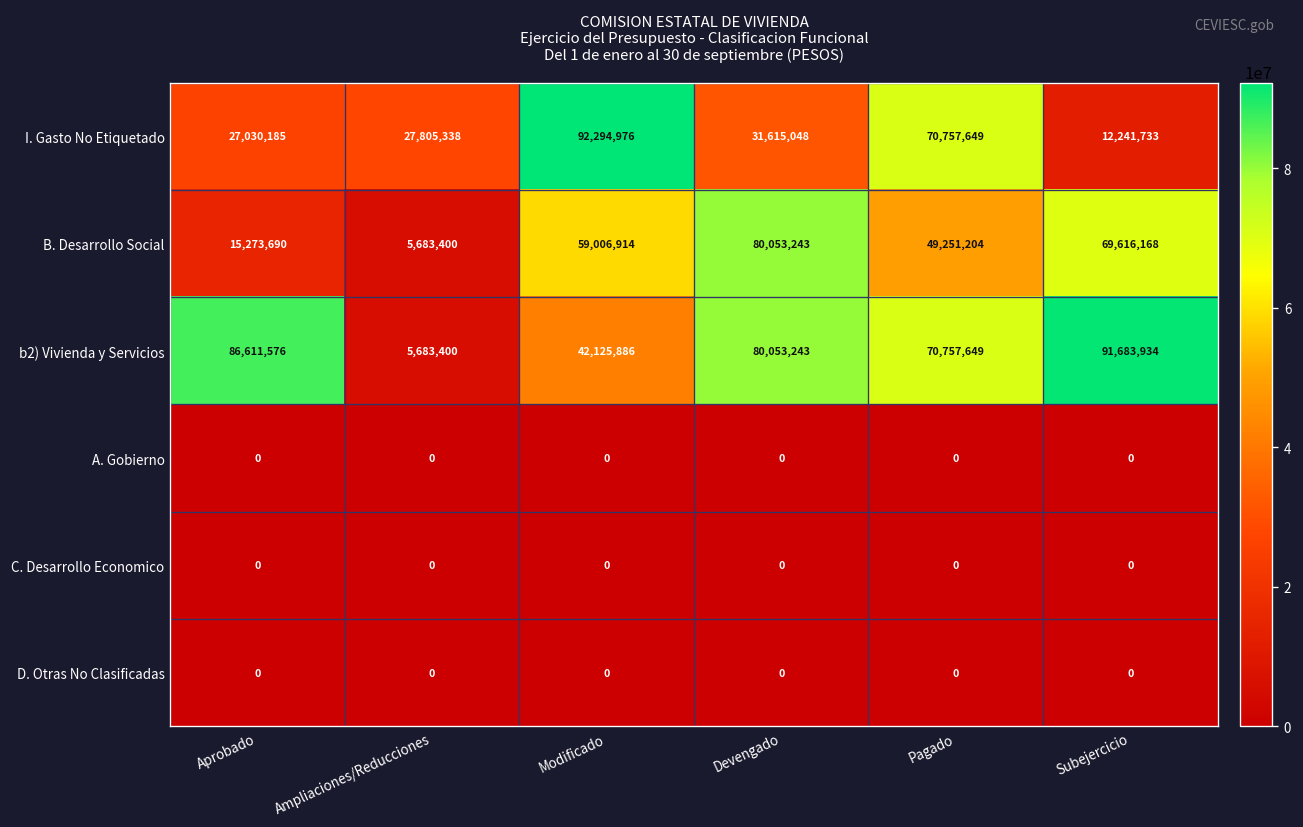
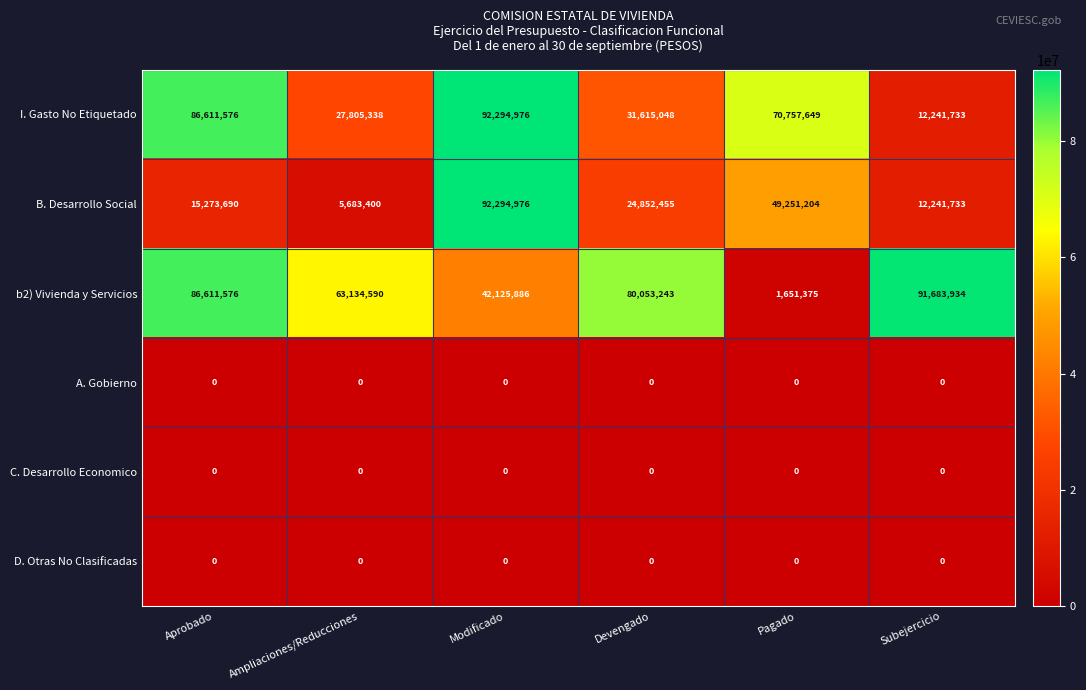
  {
    "I. Gasto No Etiquetado": {
-     "Aprobado": "27,030,185",
+     "Aprobado": "86,611,576",
      "Ampliaciones/Reducciones": "27,805,338",
      "Modificado": "92,294,976",
      "Devengado": "31,615,048",
      "Pagado": "70,757,649",
      "Subejercicio": "12,241,733"
    },
    "B. Desarrollo Social": {
      "Aprobado": "15,273,690",
      "Ampliaciones/Reducciones": "5,683,400",
-     "Modificado": "59,006,914",
-     "Devengado": "80,053,243",
+     "Modificado": "92,294,976",
+     "Devengado": "24,852,455",
      "Pagado": "49,251,204",
-     "Subejercicio": "69,616,168"
+     "Subejercicio": "12,241,733"
    },
    "b2) Vivienda y Servicios": {
      "Aprobado": "86,611,576",
-     "Ampliaciones/Reducciones": "5,683,400",
+     "Ampliaciones/Reducciones": "63,134,590",
      "Modificado": "42,125,886",
      "Devengado": "80,053,243",
-     "Pagado": "70,757,649",
+     "Pagado": "1,651,375",
      "Subejercicio": "91,683,934"
    },
    "A. Gobierno": {
      "Aprobado": "0",
      "Ampliaciones/Reducciones": "0",
      "Modificado": "0",
      "Devengado": "0",
      "Pagado": "0",
      "Subejercicio": "0"
    },
    "C. Desarrollo Economico": {
      "Aprobado": "0",
      "Ampliaciones/Reducciones": "0",
      "Modificado": "0",
      "Devengado": "0",
      "Pagado": "0",
      "Subejercicio": "0"
    },
    "D. Otras No Clasificadas": {
      "Aprobado": "0",
      "Ampliaciones/Reducciones": "0",
      "Modificado": "0",
      "Devengado": "0",
      "Pagado": "0",
      "Subejercicio": "0"
    }
  }
